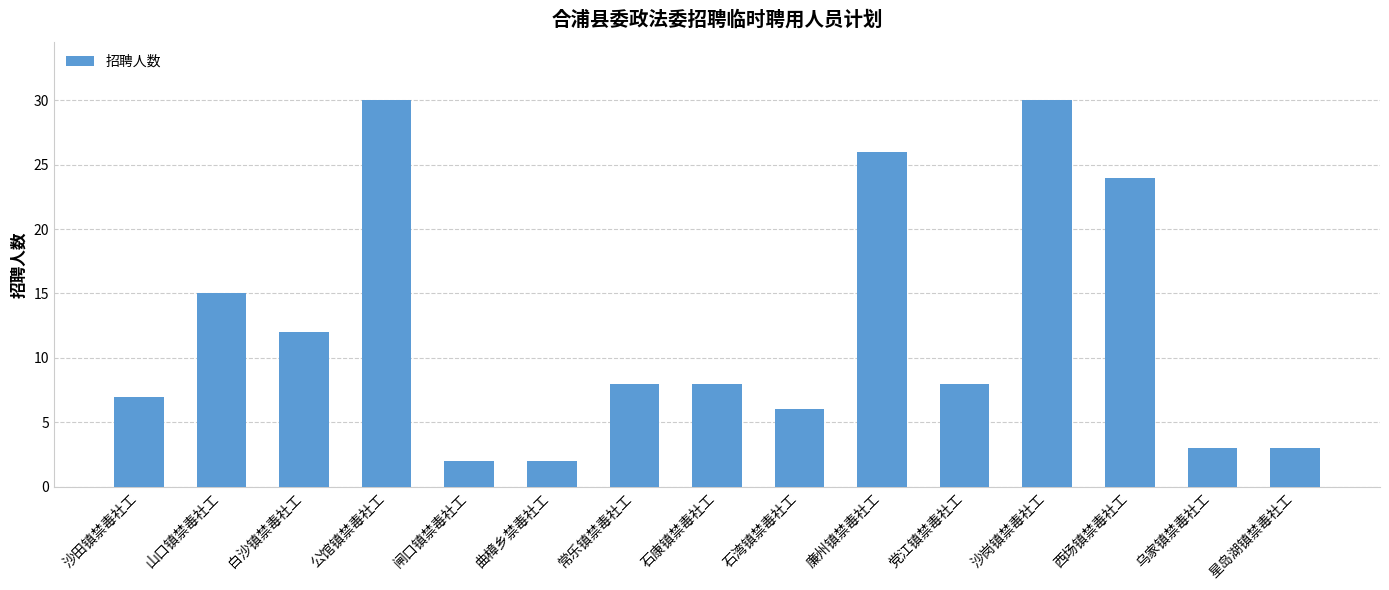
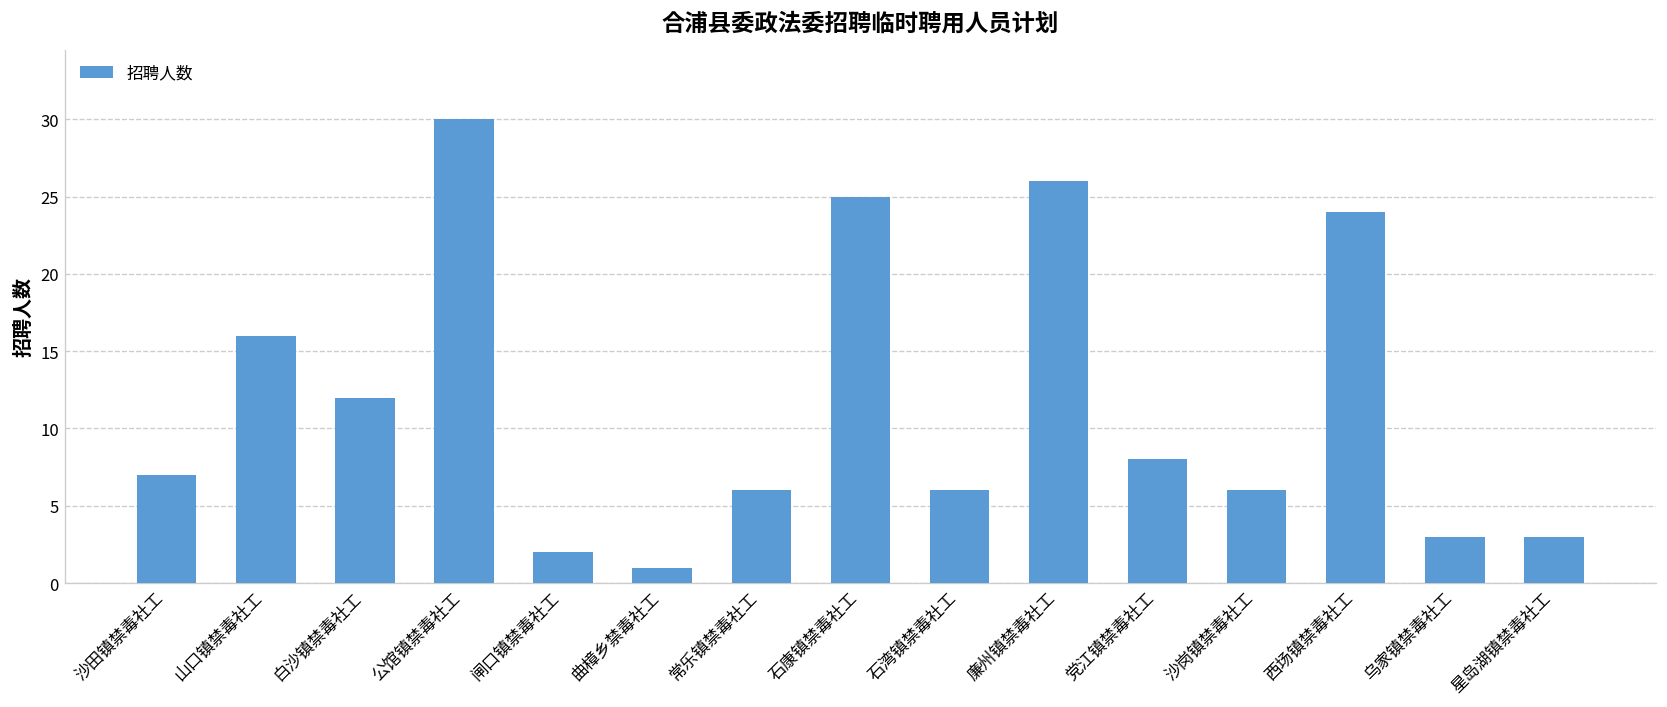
  {
    "沙田镇禁毒社工": 7,
-   "山口镇禁毒社工": 15,
+   "山口镇禁毒社工": 16,
    "白沙镇禁毒社工": 12,
    "公馆镇禁毒社工": 30,
    "闸口镇禁毒社工": 2,
-   "曲樟乡禁毒社工": 2,
-   "常乐镇禁毒社工": 8,
-   "石康镇禁毒社工": 8,
+   "曲樟乡禁毒社工": 1,
+   "常乐镇禁毒社工": 6,
+   "石康镇禁毒社工": 25,
    "石湾镇禁毒社工": 6,
    "廉州镇禁毒社工": 26,
    "党江镇禁毒社工": 8,
-   "沙岗镇禁毒社工": 30,
+   "沙岗镇禁毒社工": 6,
    "西场镇禁毒社工": 24,
    "乌家镇禁毒社工": 3,
    "星岛湖镇禁毒社工": 3
  }
